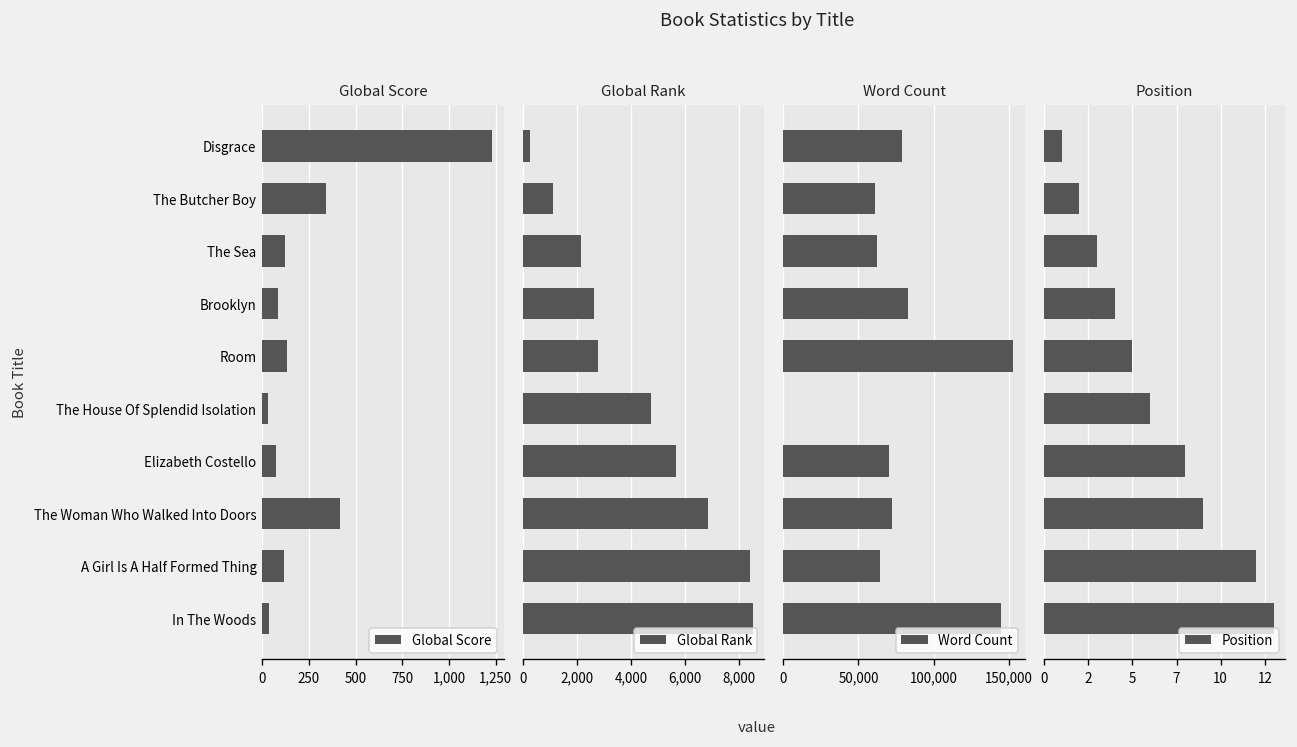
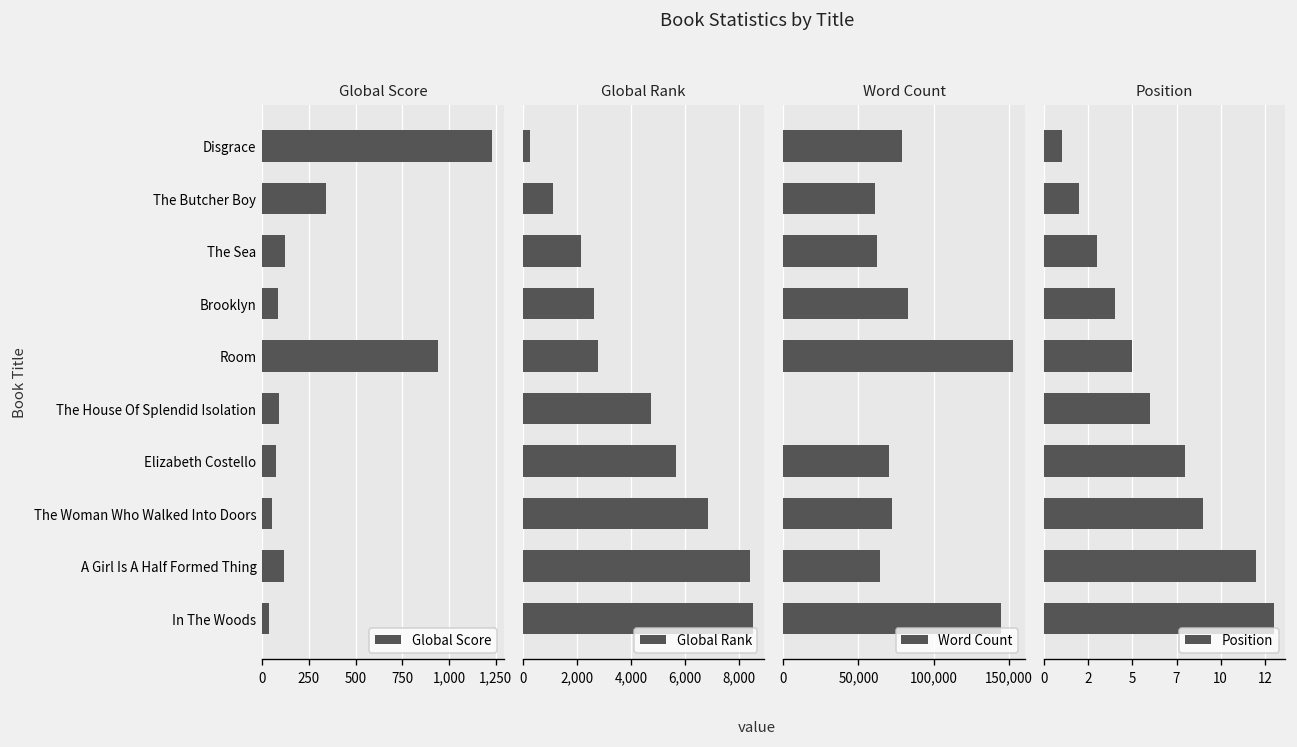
  {
    "Global Score": {
      "Disgrace": "1,230",
      "The Butcher Boy": "340",
      "The Sea": "120",
      "Brooklyn": "80",
-     "Room": "140",
-     "The House Of Splendid Isolation": "30",
+     "Room": "940",
+     "The House Of Splendid Isolation": "90",
      "Elizabeth Costello": "70",
-     "The Woman Who Walked Into Doors": "420",
+     "The Woman Who Walked Into Doors": "50",
      "A Girl Is A Half Formed Thing": "120",
      "In The Woods": "40"
    }
  }
